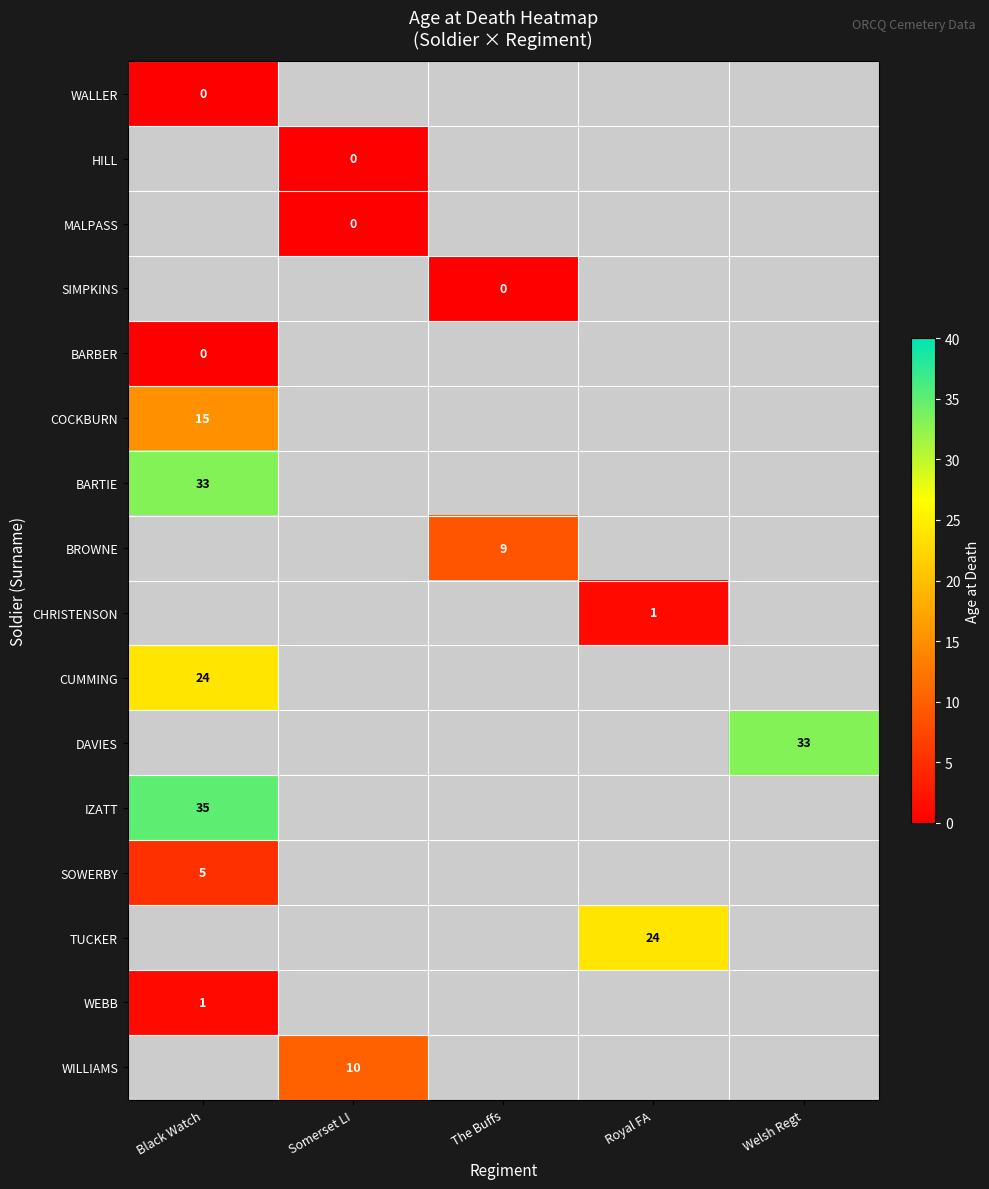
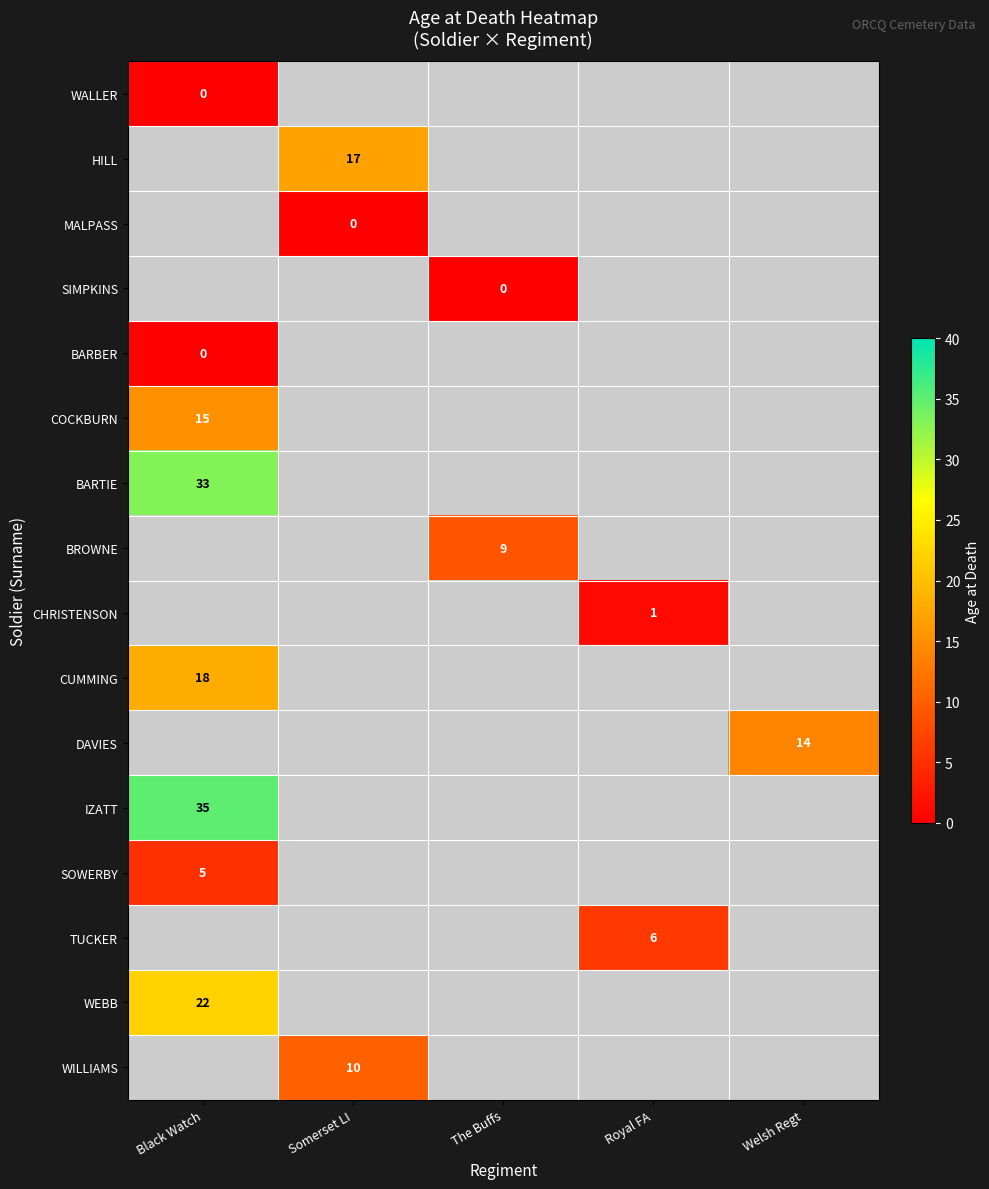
  {
    "WALLER": {
      "Black Watch": 0
    },
    "HILL": {
-     "Somerset LI": 0
+     "Somerset LI": 17
    },
    "MALPASS": {
      "Somerset LI": 0
    },
    "SIMPKINS": {
      "The Buffs": 0
    },
    "BARBER": {
      "Black Watch": 0
    },
    "COCKBURN": {
      "Black Watch": 15
    },
    "BARTIE": {
      "Black Watch": 33
    },
    "BROWNE": {
      "The Buffs": 9
    },
    "CHRISTENSON": {
      "Royal FA": 1
    },
    "CUMMING": {
-     "Black Watch": 24
+     "Black Watch": 18
    },
    "DAVIES": {
-     "Welsh Regt": 33
+     "Welsh Regt": 14
    },
    "IZATT": {
      "Black Watch": 35
    },
    "SOWERBY": {
      "Black Watch": 5
    },
    "TUCKER": {
-     "Royal FA": 24
+     "Royal FA": 6
    },
    "WEBB": {
-     "Black Watch": 1
+     "Black Watch": 22
    },
    "WILLIAMS": {
      "Somerset LI": 10
    }
  }
